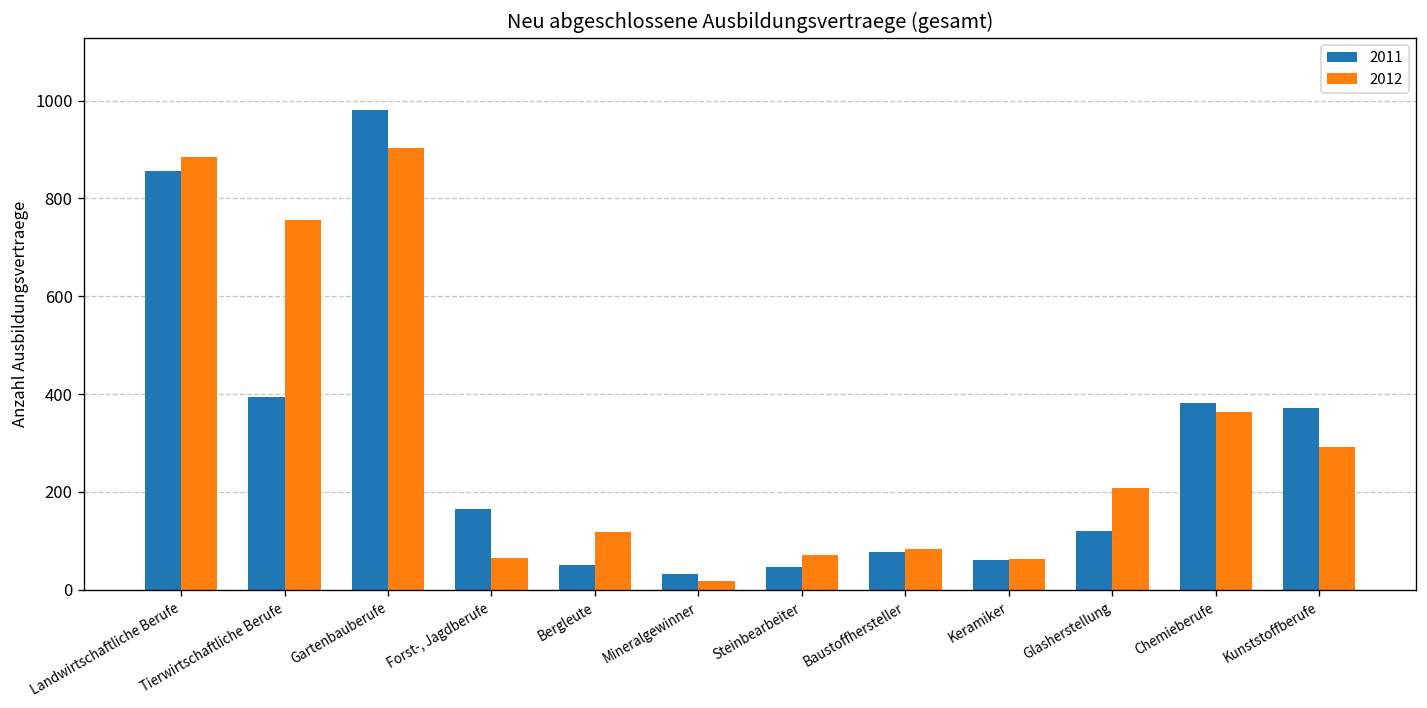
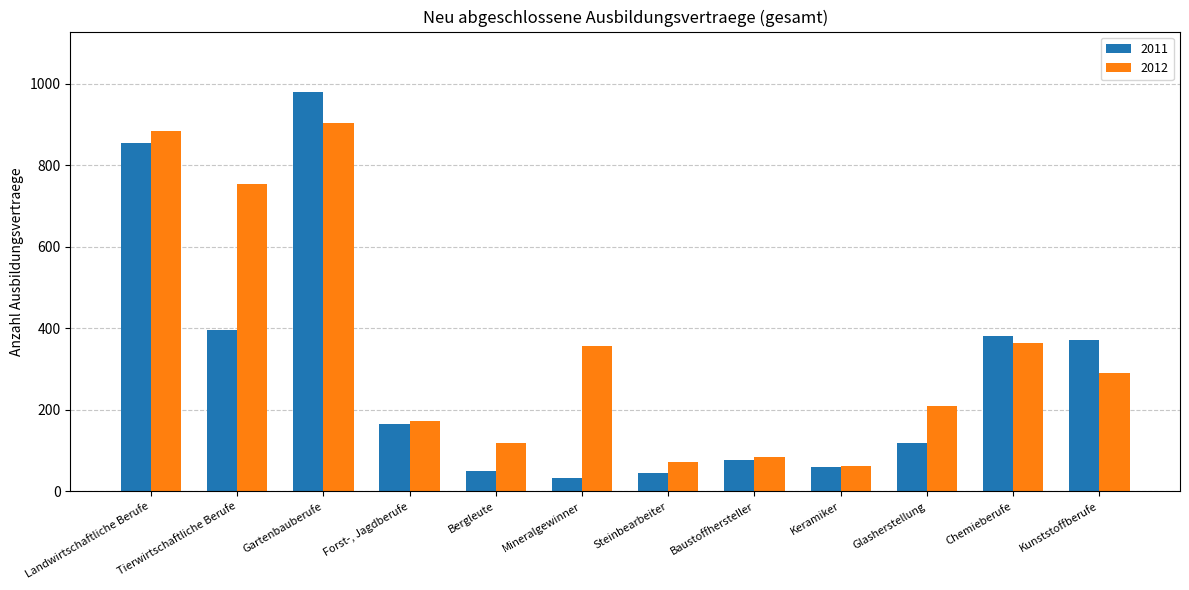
  {
    "2011": {
      "Landwirtschaftliche Berufe": 860,
      "Tierwirtschaftliche Berufe": 400,
      "Gartenbauberufe": 980,
      "Forst-, Jagdberufe": 170,
      "Bergleute": 50,
      "Mineralgewinner": 30,
      "Steinbearbeiter": 50,
      "Baustoffhersteller": 80,
      "Keramiker": 60,
      "Glasherstellung": 120,
      "Chemieberufe": 380,
      "Kunststoffberufe": 370
    },
    "2012": {
      "Landwirtschaftliche Berufe": 890,
      "Tierwirtschaftliche Berufe": 760,
      "Gartenbauberufe": 900,
-     "Forst-, Jagdberufe": 60,
+     "Forst-, Jagdberufe": 170,
      "Bergleute": 120,
-     "Mineralgewinner": 20,
+     "Mineralgewinner": 360,
      "Steinbearbeiter": 70,
      "Baustoffhersteller": 80,
      "Keramiker": 60,
      "Glasherstellung": 210,
      "Chemieberufe": 360,
      "Kunststoffberufe": 290
    }
  }
